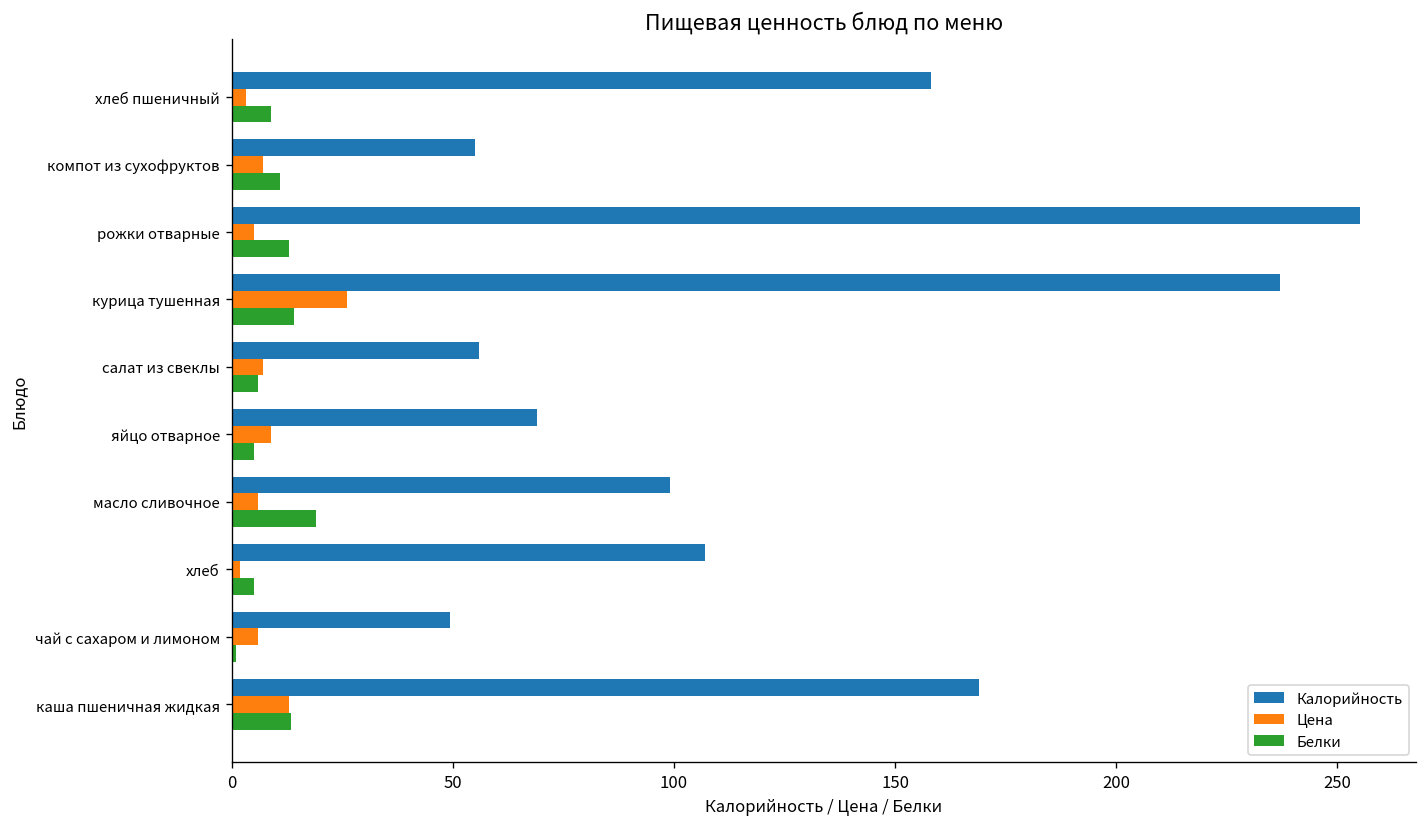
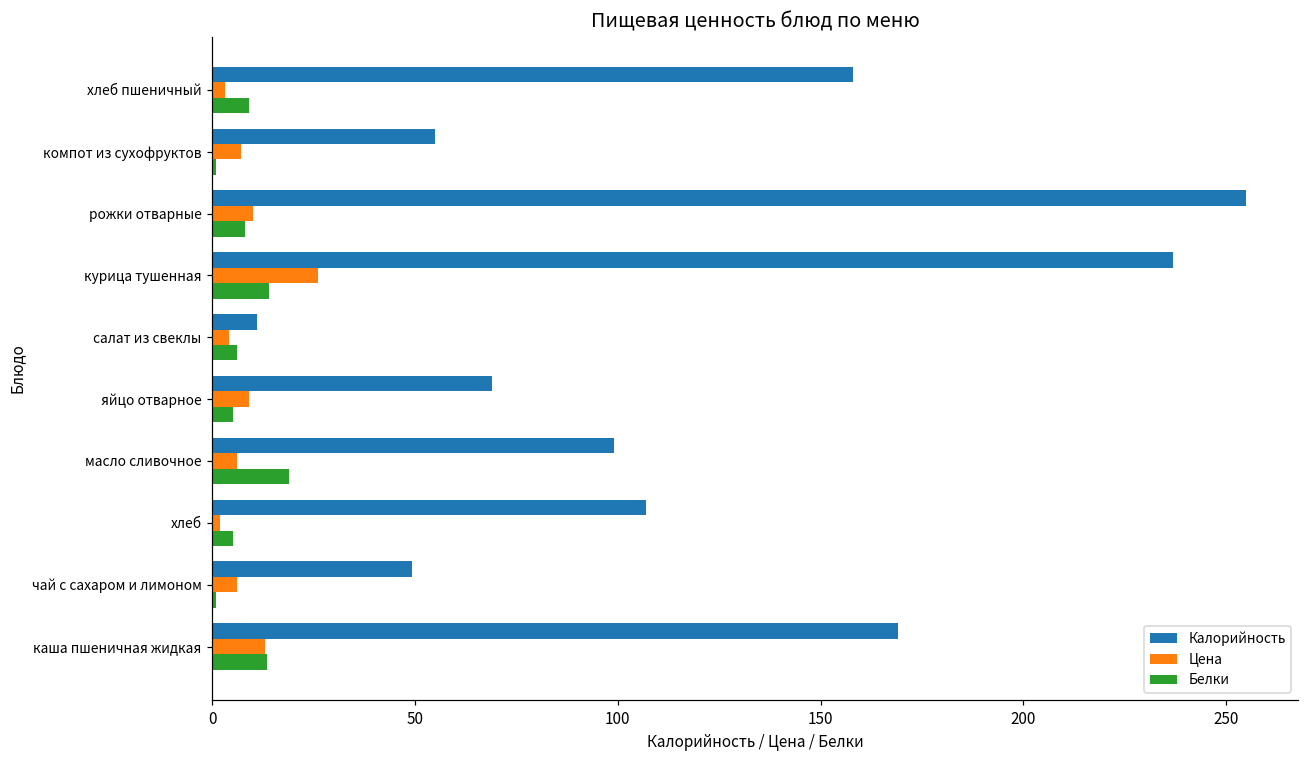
  {
    "Калорийность": {
      "хлеб пшеничный": 158,
      "компот из сухофруктов": 55,
      "рожки отварные": 255,
      "курица тушенная": 237,
-     "салат из свеклы": 56,
+     "салат из свеклы": 11,
      "яйцо отварное": 69,
      "масло сливочное": 99,
      "хлеб": 107,
      "чай с сахаром и лимоном": 49,
      "каша пшеничная жидкая": 169
    },
    "Цена": {
      "хлеб пшеничный": 3,
      "компот из сухофруктов": 7,
-     "рожки отварные": 5,
+     "рожки отварные": 10,
      "курица тушенная": 26,
-     "салат из свеклы": 7,
+     "салат из свеклы": 4,
      "яйцо отварное": 9,
      "масло сливочное": 6,
      "хлеб": 2,
      "чай с сахаром и лимоном": 6,
      "каша пшеничная жидкая": 13
    },
    "Белки": {
      "хлеб пшеничный": 9,
-     "компот из сухофруктов": 11,
-     "рожки отварные": 13,
+     "компот из сухофруктов": 1,
+     "рожки отварные": 8,
      "курица тушенная": 14,
      "салат из свеклы": 6,
      "яйцо отварное": 5,
      "масло сливочное": 19,
      "хлеб": 5,
      "чай с сахаром и лимоном": 1,
      "каша пшеничная жидкая": 13
    }
  }
